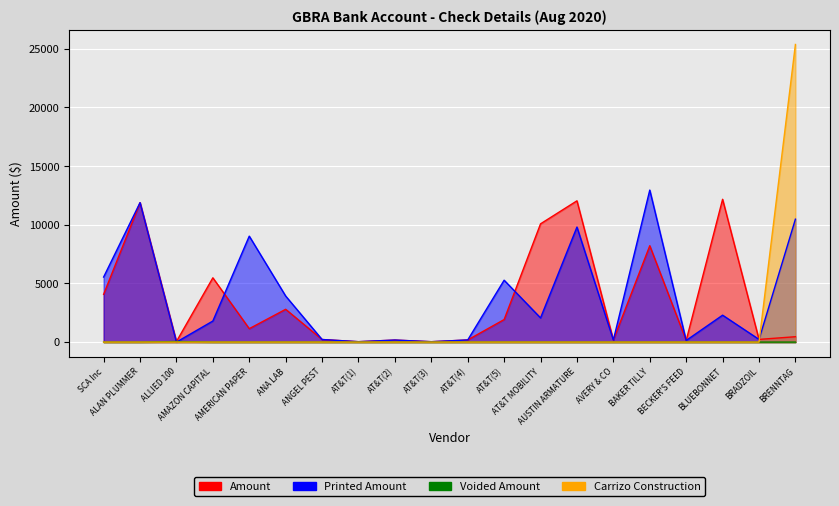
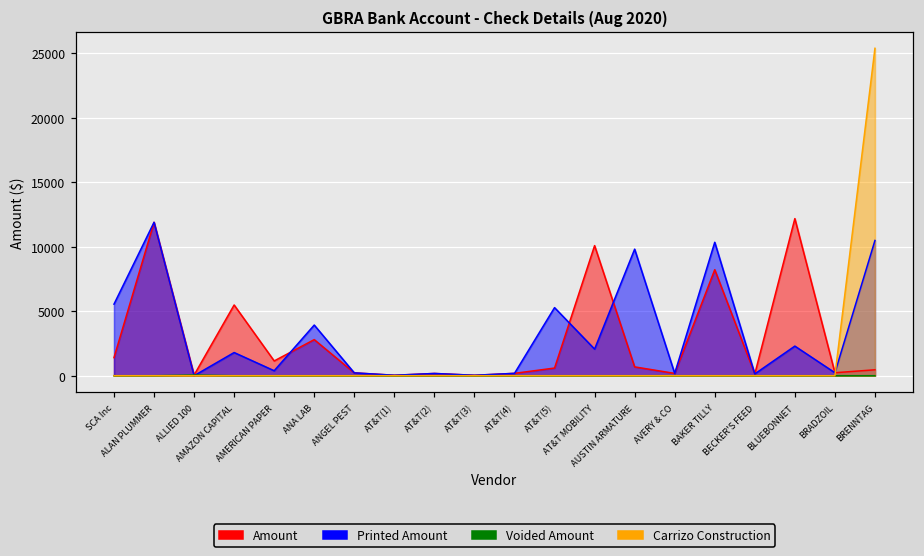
  {
    "Amount": {
-     "SCA Inc": 4100,
+     "SCA Inc": 1400,
      "AMAZON CAPITAL": 5500,
      "AMERICAN PAPER": 1100,
      "ANA LAB": 2800,
-     "AT&T(5)": 1900,
+     "AT&T(5)": 600,
      "AT&T MOBILITY": 10100,
-     "AUSTIN ARMATURE": 12000,
+     "AUSTIN ARMATURE": 700,
      "BAKER TILLY": 8200,
      "BLUEBONNET": 12200,
      "BRENNTAG": 500
    },
    "Printed Amount": {
      "SCA Inc": 5500,
      "AMAZON CAPITAL": 1800,
-     "AMERICAN PAPER": 9000,
+     "AMERICAN PAPER": 400,
      "ANA LAB": 3900,
      "AT&T(5)": 5300,
      "AT&T MOBILITY": 2100,
      "AUSTIN ARMATURE": 9800,
-     "BAKER TILLY": 13000,
+     "BAKER TILLY": 10300,
      "BLUEBONNET": 2300,
      "BRENNTAG": 10500
    },
    "Voided Amount": {
      "BRENNTAG": 0
    },
    "Carrizo Construction": {
      "BRENNTAG": 25400
    }
  }
